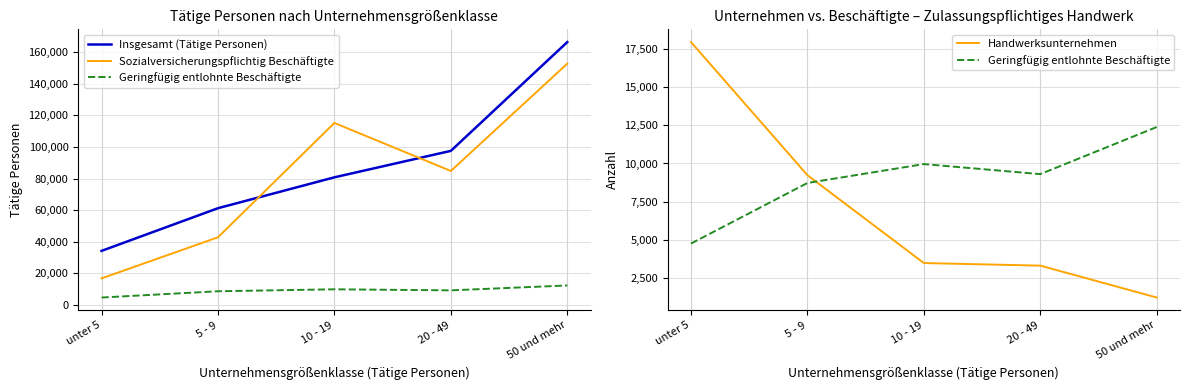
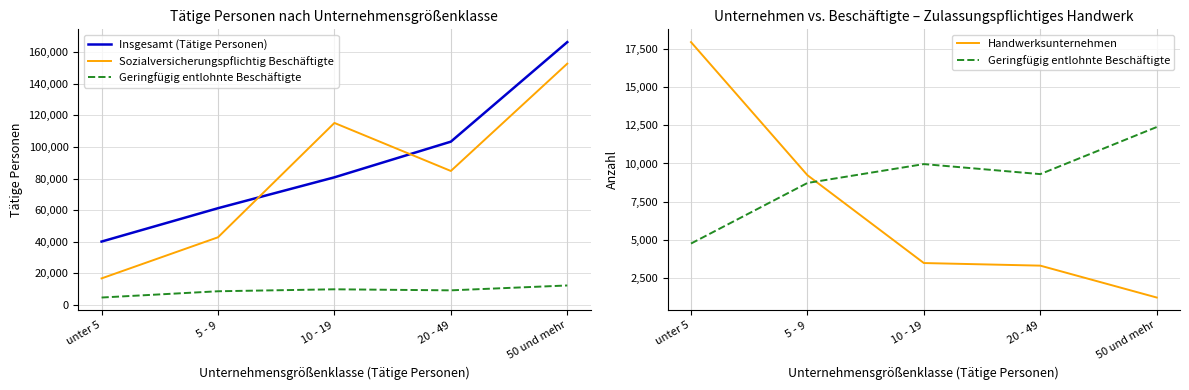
  {
    "Tätige Personen nach Unternehmensgrößenklasse": {
      "Insgesamt (Tätige Personen)": {
-       "unter 5": "34,000",
+       "unter 5": "40,000",
        "5 - 9": "61,000",
        "10 - 19": "81,000",
-       "20 - 49": "98,000",
+       "20 - 49": "103,000",
        "50 und mehr": "166,000"
      },
      "Sozialversicherungspflichtig Beschäftigte": {
        "unter 5": "17,000",
        "5 - 9": "43,000",
        "10 - 19": "115,000",
        "20 - 49": "85,000",
        "50 und mehr": "153,000"
      },
      "Geringfügig entlohnte Beschäftigte": {
        "unter 5": "5,000",
        "5 - 9": "9,000",
        "10 - 19": "10,000",
        "20 - 49": "9,000",
        "50 und mehr": "12,000"
      }
    },
    "Unternehmen vs. Beschäftigte – Zulassungspflichtiges Handwerk": {
      "Handwerksunternehmen": {
        "unter 5": "17,900",
        "5 - 9": "9,200",
        "10 - 19": "3,500",
        "20 - 49": "3,300",
        "50 und mehr": "1,200"
      },
      "Geringfügig entlohnte Beschäftigte": {
        "unter 5": "4,800",
        "5 - 9": "8,700",
        "10 - 19": "10,000",
        "20 - 49": "9,300",
        "50 und mehr": "12,400"
      }
    }
  }
